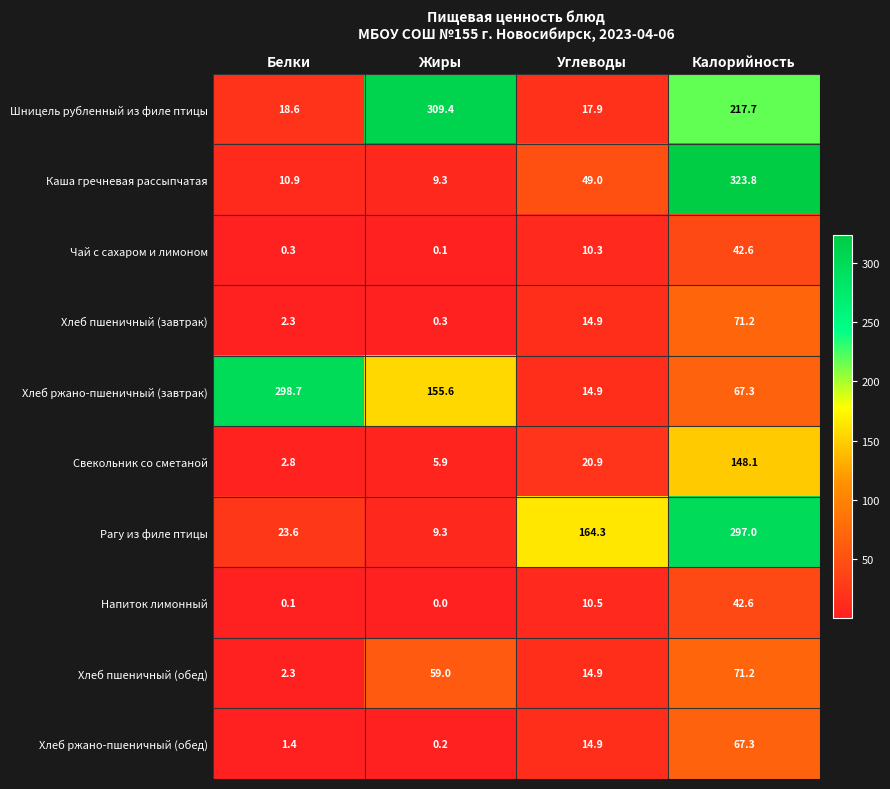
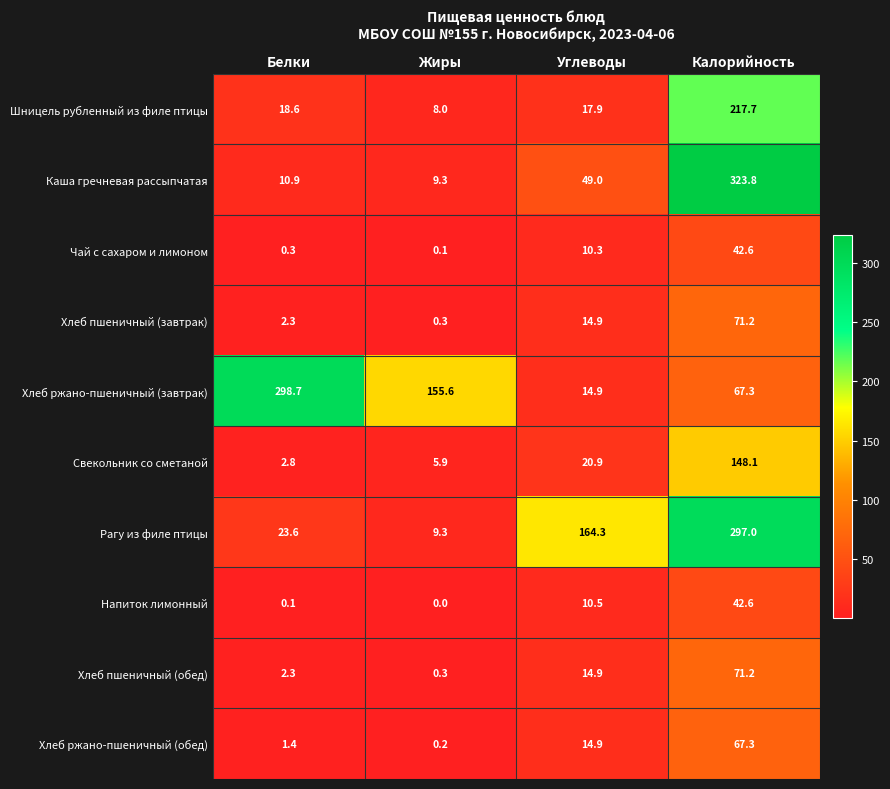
  {
    "Шницель рубленный из филе птицы": {
      "Белки": 18.6,
-     "Жиры": 309.4,
+     "Жиры": 8.0,
      "Углеводы": 17.9,
      "Калорийность": 217.7
    },
    "Каша гречневая рассыпчатая": {
      "Белки": 10.9,
      "Жиры": 9.3,
      "Углеводы": 49.0,
      "Калорийность": 323.8
    },
    "Чай с сахаром и лимоном": {
      "Белки": 0.3,
      "Жиры": 0.1,
      "Углеводы": 10.3,
      "Калорийность": 42.6
    },
    "Хлеб пшеничный (завтрак)": {
      "Белки": 2.3,
      "Жиры": 0.3,
      "Углеводы": 14.9,
      "Калорийность": 71.2
    },
    "Хлеб ржано-пшеничный (завтрак)": {
      "Белки": 298.7,
      "Жиры": 155.6,
      "Углеводы": 14.9,
      "Калорийность": 67.3
    },
    "Свекольник со сметаной": {
      "Белки": 2.8,
      "Жиры": 5.9,
      "Углеводы": 20.9,
      "Калорийность": 148.1
    },
    "Рагу из филе птицы": {
      "Белки": 23.6,
      "Жиры": 9.3,
      "Углеводы": 164.3,
      "Калорийность": 297.0
    },
    "Напиток лимонный": {
      "Белки": 0.1,
      "Жиры": 0.0,
      "Углеводы": 10.5,
      "Калорийность": 42.6
    },
    "Хлеб пшеничный (обед)": {
      "Белки": 2.3,
-     "Жиры": 59.0,
+     "Жиры": 0.3,
      "Углеводы": 14.9,
      "Калорийность": 71.2
    },
    "Хлеб ржано-пшеничный (обед)": {
      "Белки": 1.4,
      "Жиры": 0.2,
      "Углеводы": 14.9,
      "Калорийность": 67.3
    }
  }
